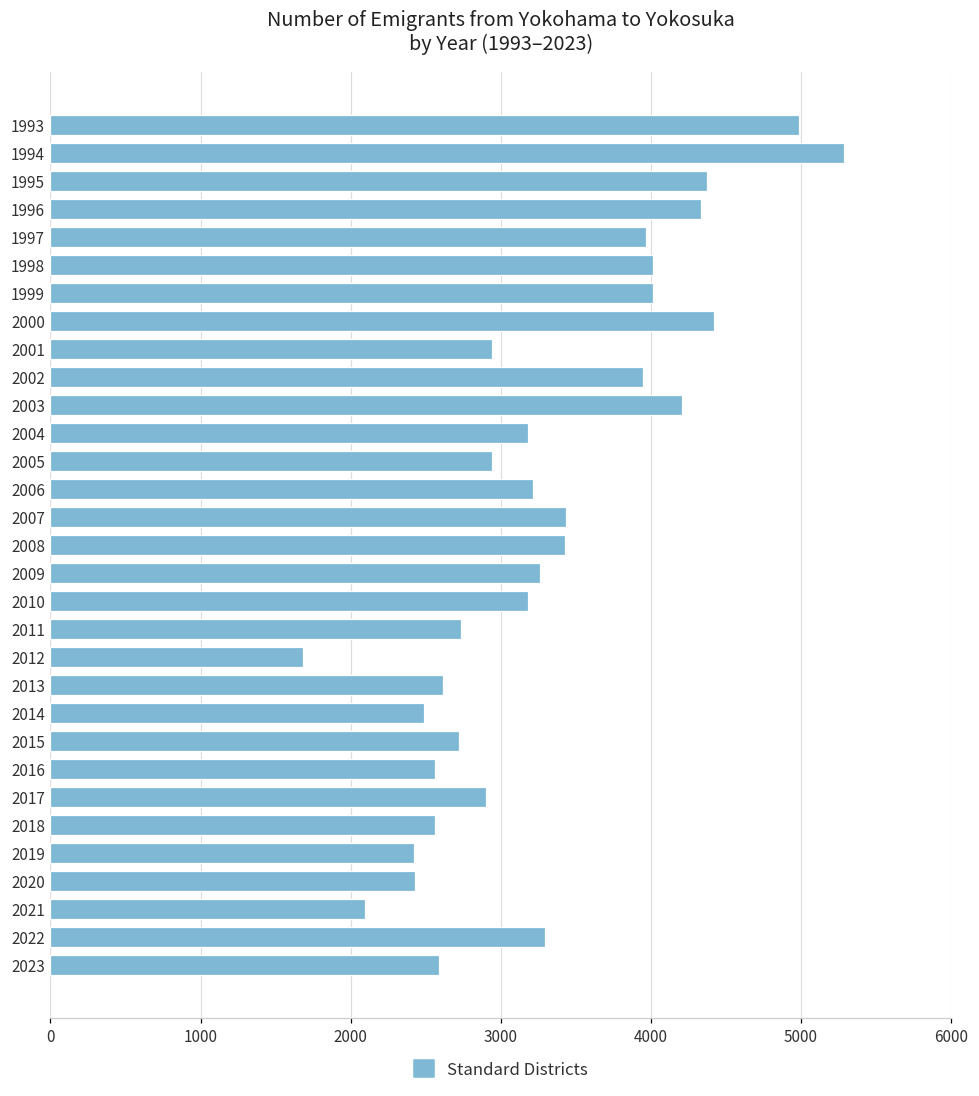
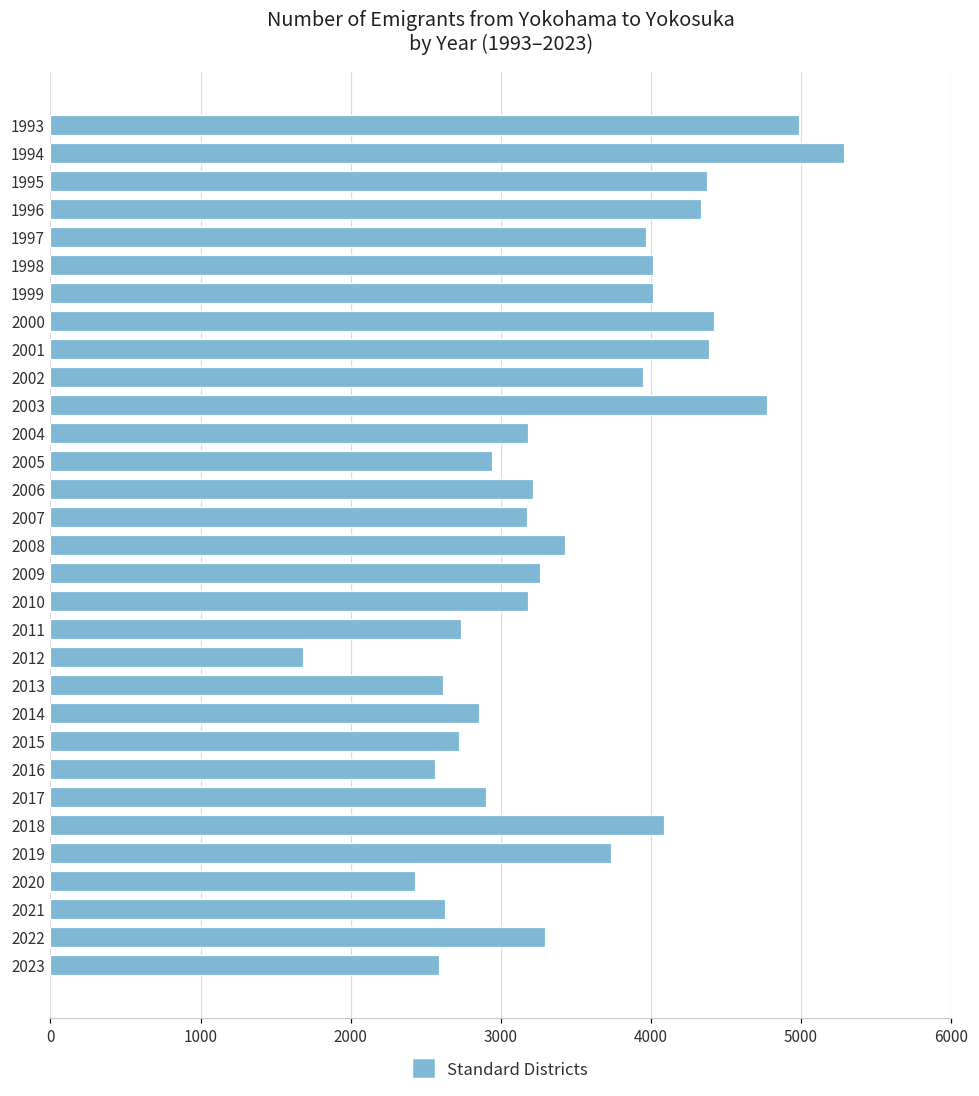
  {
    "1993": 4990,
    "1994": 5290,
    "1995": 4370,
    "1996": 4330,
    "1997": 3970,
    "1998": 4010,
    "1999": 4010,
    "2000": 4420,
-   "2001": 2940,
+   "2001": 4390,
    "2002": 3950,
-   "2003": 4210,
+   "2003": 4780,
    "2004": 3180,
    "2005": 2940,
    "2006": 3220,
-   "2007": 3440,
+   "2007": 3180,
    "2008": 3430,
    "2009": 3260,
    "2010": 3180,
    "2011": 2740,
    "2012": 1680,
    "2013": 2620,
-   "2014": 2490,
+   "2014": 2860,
    "2015": 2720,
    "2016": 2560,
    "2017": 2900,
-   "2018": 2570,
-   "2019": 2420,
+   "2018": 4090,
+   "2019": 3740,
    "2020": 2430,
-   "2021": 2100,
+   "2021": 2630,
    "2022": 3290,
    "2023": 2590
  }
